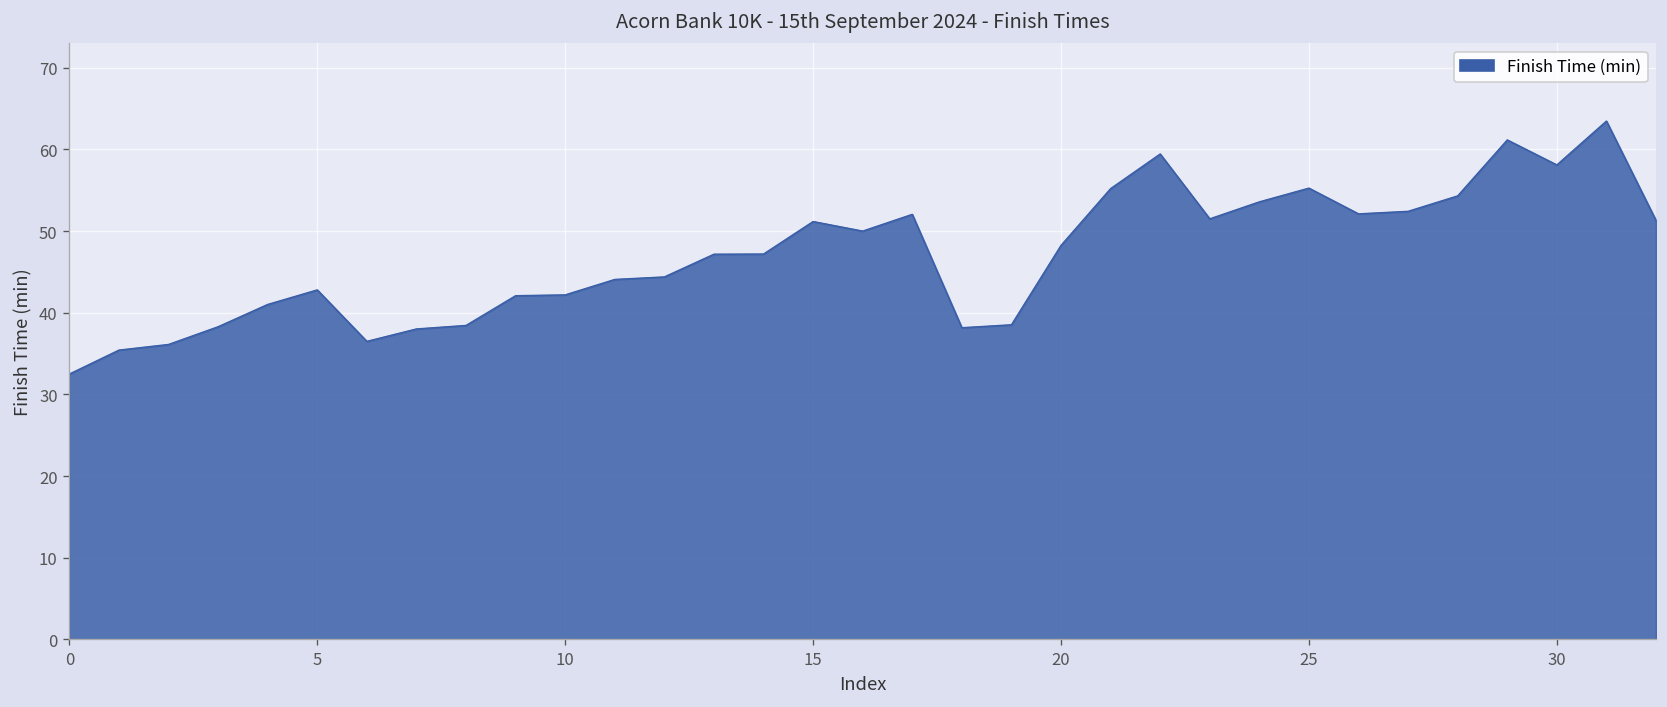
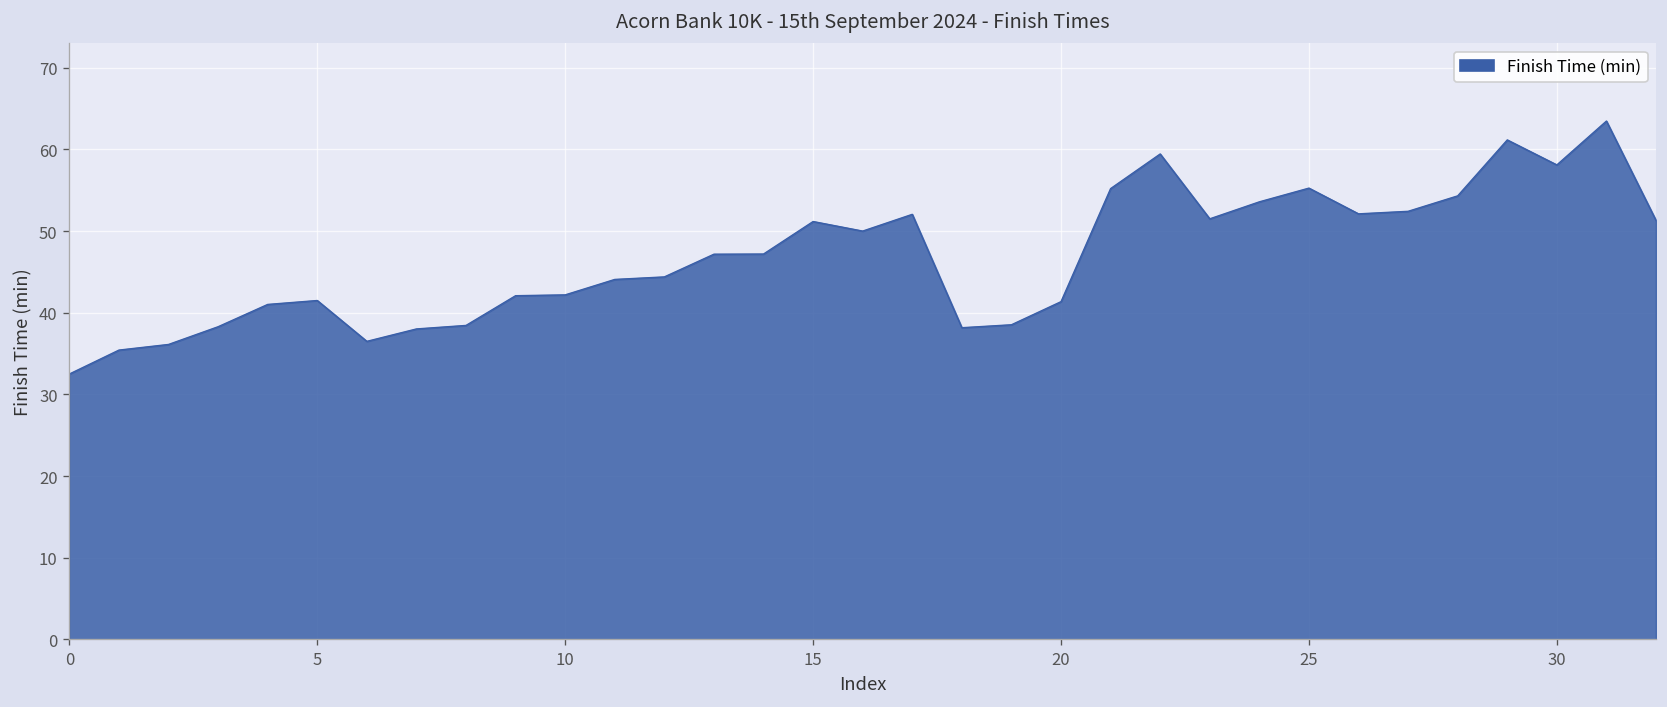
  {
    "0": 33,
-   "5": 43,
+   "5": 42,
    "10": 42,
    "15": 51,
-   "20": 48,
+   "20": 41,
    "25": 55,
    "30": 58
  }
